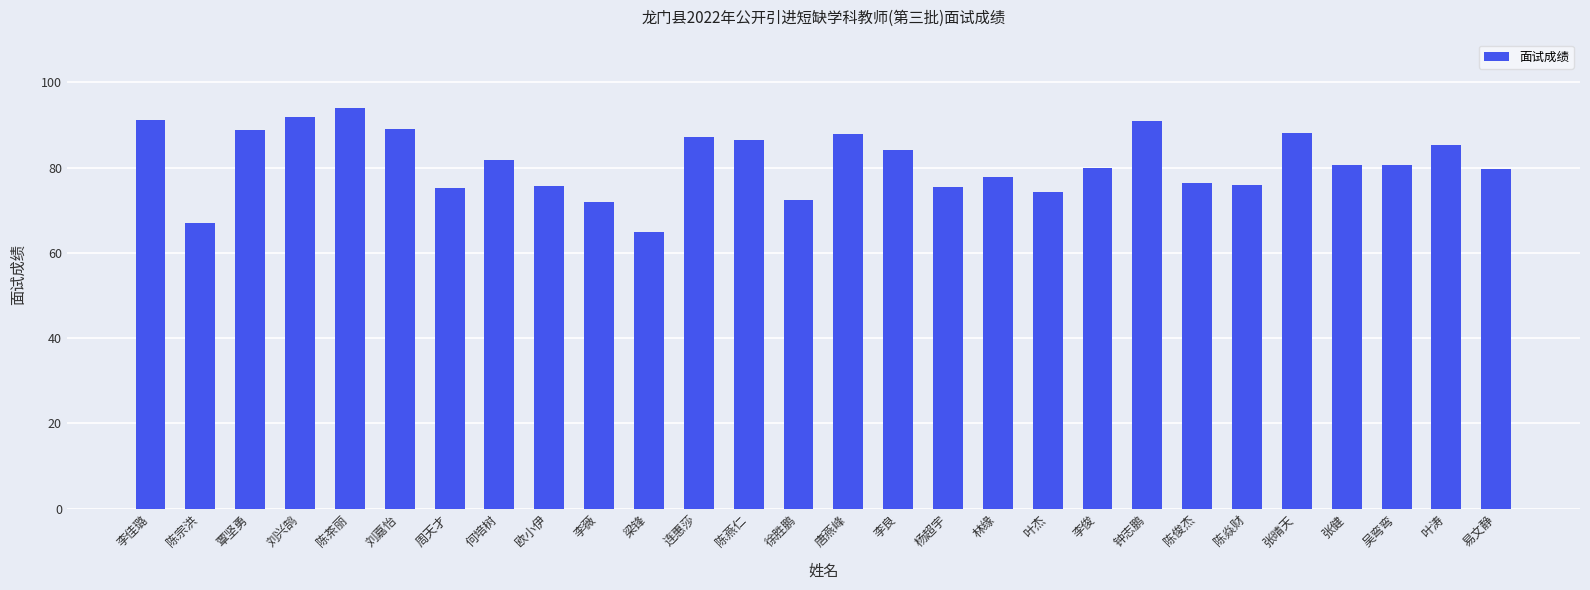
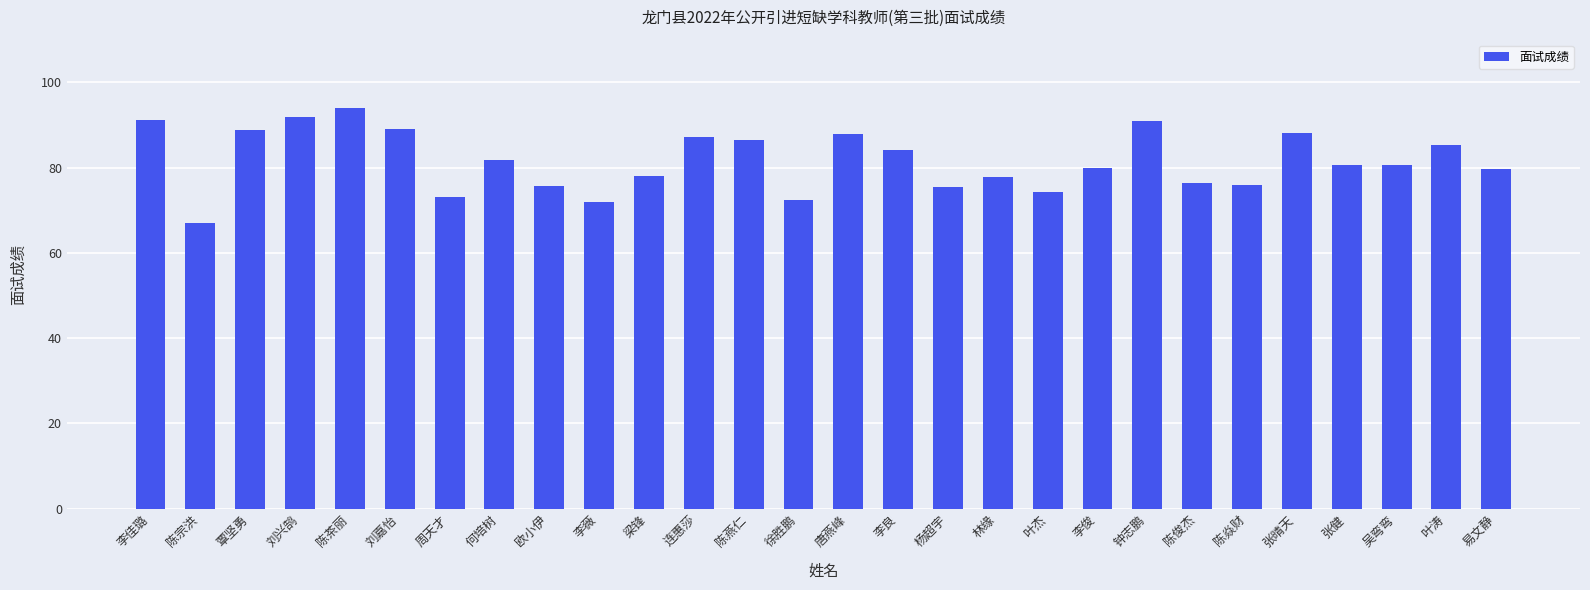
  {
    "李佳璐": 91,
    "陈宗洪": 67,
    "覃坚勇": 89,
    "刘兴鹄": 92,
    "陈茶丽": 94,
    "刘嘉怡": 89,
-   "周天才": 75,
+   "周天才": 73,
    "何培树": 82,
    "欧小伊": 76,
    "李薇": 72,
-   "梁锋": 65,
+   "梁锋": 78,
    "连惠莎": 87,
    "陈燕仁": 86,
    "徐胜鹏": 72,
    "唐燕峰": 88,
    "李良": 84,
    "杨超宇": 75,
    "林缘": 78,
    "叶杰": 74,
    "李俊": 80,
    "钟志鹏": 91,
    "陈俊杰": 76,
    "陈焱财": 76,
    "张晴天": 88,
    "张健": 81,
    "吴弯弯": 81,
    "叶涛": 85,
    "易文静": 80
  }
